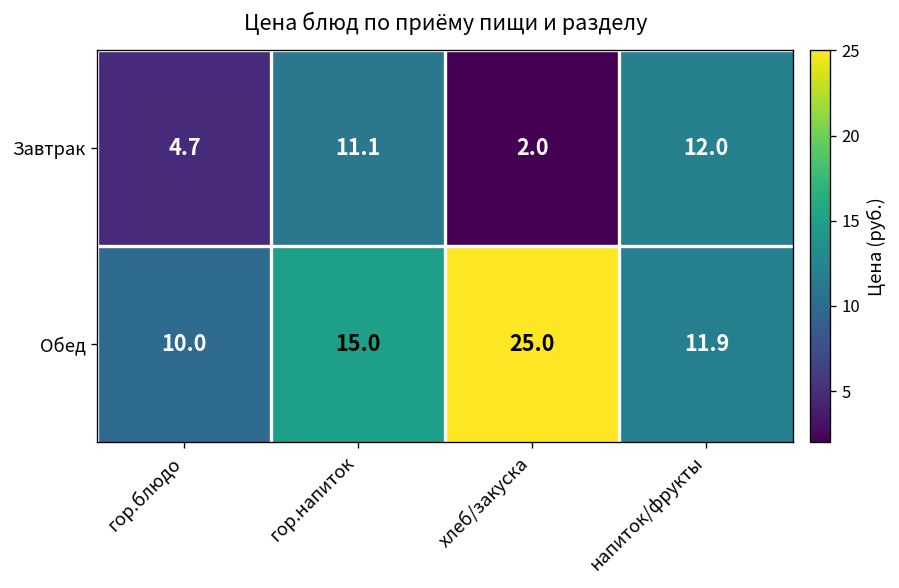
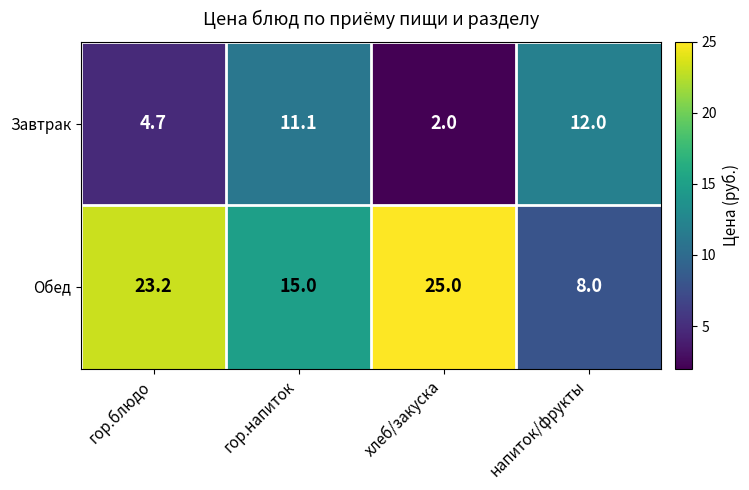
  {
    "Завтрак": {
      "гор.блюдо": 4.7,
      "гор.напиток": 11.1,
      "хлеб/закуска": 2.0,
      "напиток/фрукты": 12.0
    },
    "Обед": {
-     "гор.блюдо": 10.0,
+     "гор.блюдо": 23.2,
      "гор.напиток": 15.0,
      "хлеб/закуска": 25.0,
-     "напиток/фрукты": 11.9
+     "напиток/фрукты": 8.0
    }
  }
